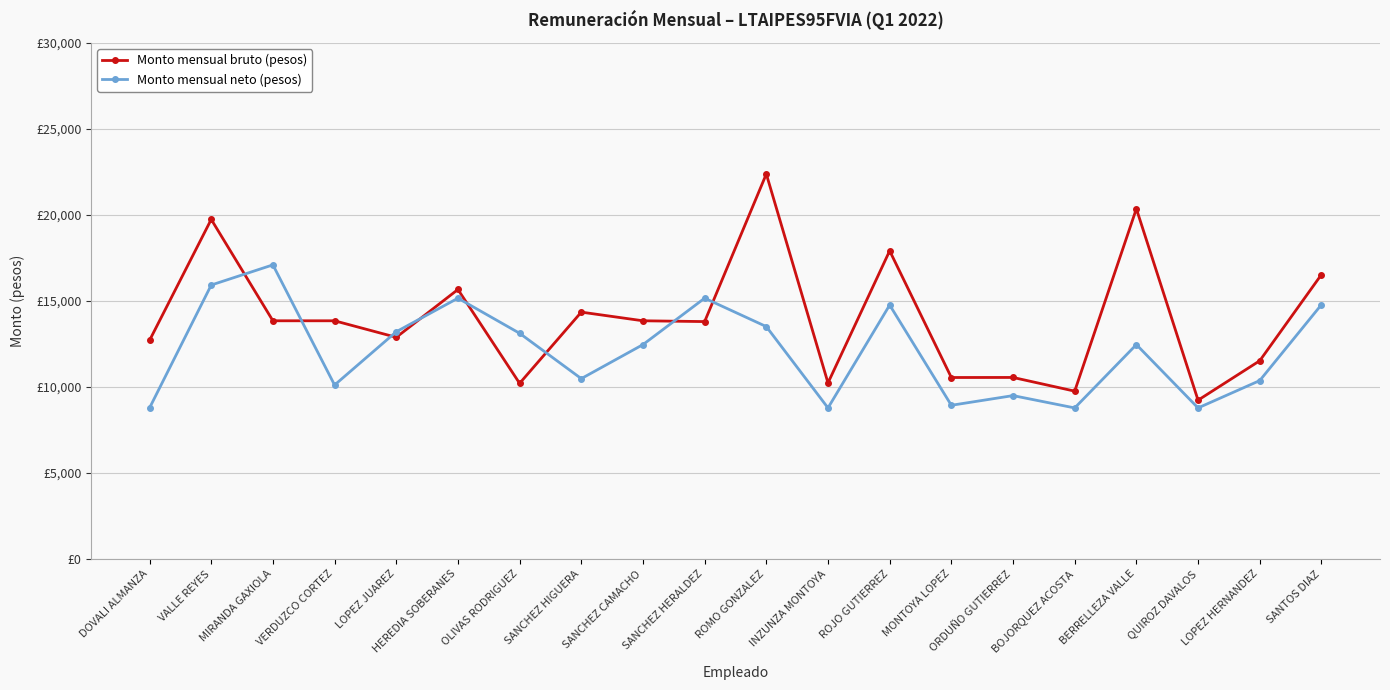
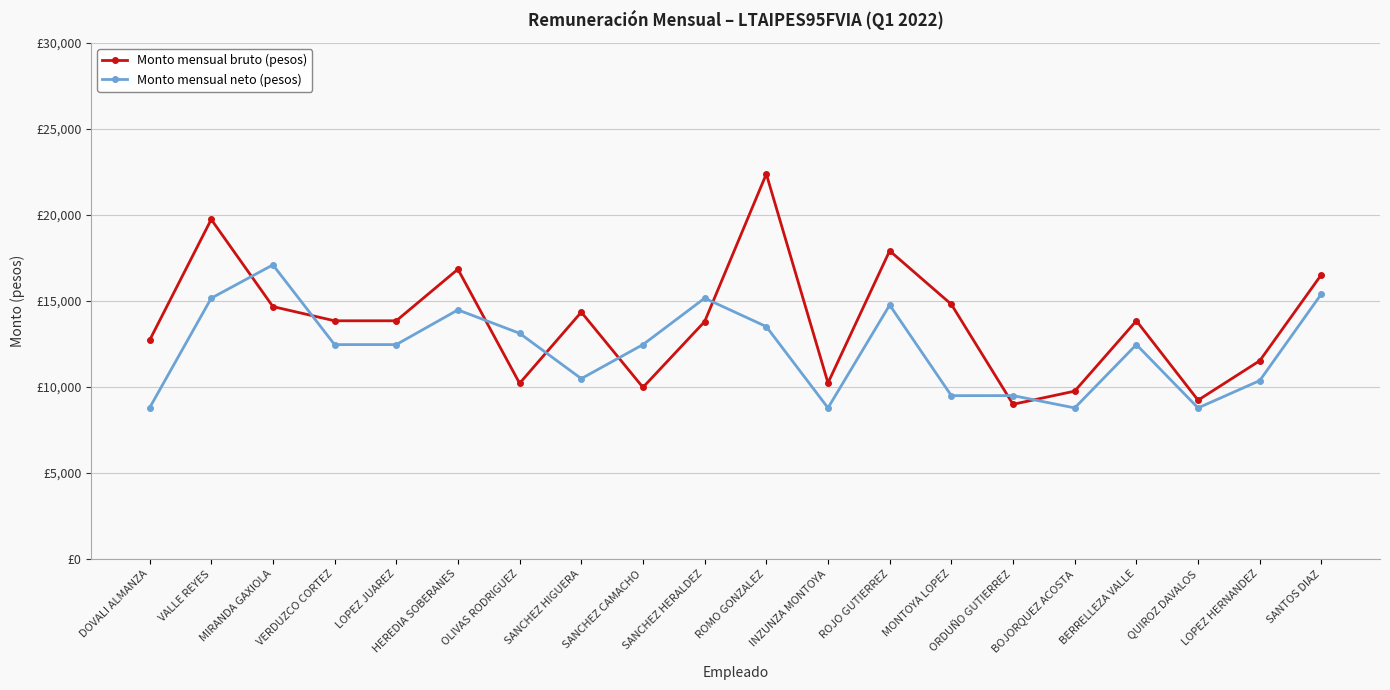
  {
    "Monto mensual bruto (pesos)": {
      "DOVALI ALMANZA": "£12,700",
      "VALLE REYES": "£19,700",
-     "MIRANDA GAXIOLA": "£13,800",
+     "MIRANDA GAXIOLA": "£14,700",
      "VERDUZCO CORTEZ": "£13,800",
-     "LOPEZ JUAREZ": "£12,900",
-     "HEREDIA SOBERANES": "£15,700",
+     "LOPEZ JUAREZ": "£13,800",
+     "HEREDIA SOBERANES": "£16,800",
      "OLIVAS RODRIGUEZ": "£10,200",
      "SANCHEZ HIGUERA": "£14,300",
-     "SANCHEZ CAMACHO": "£13,800",
+     "SANCHEZ CAMACHO": "£10,000",
      "SANCHEZ HERALDEZ": "£13,800",
      "ROMO GONZALEZ": "£22,400",
      "INZUNZA MONTOYA": "£10,200",
      "ROJO GUTIERREZ": "£17,900",
-     "MONTOYA LOPEZ": "£10,500",
-     "ORDUÑO GUTIERREZ": "£10,600",
+     "MONTOYA LOPEZ": "£14,800",
+     "ORDUÑO GUTIERREZ": "£9,000",
      "BOJORQUEZ ACOSTA": "£9,800",
-     "BERRELLEZA VALLE": "£20,400",
+     "BERRELLEZA VALLE": "£13,800",
      "QUIROZ DAVALOS": "£9,200",
      "LOPEZ HERNANDEZ": "£11,500",
      "SANTOS DIAZ": "£16,500"
    },
    "Monto mensual neto (pesos)": {
      "DOVALI ALMANZA": "£8,800",
-     "VALLE REYES": "£15,900",
+     "VALLE REYES": "£15,200",
      "MIRANDA GAXIOLA": "£17,100",
-     "VERDUZCO CORTEZ": "£10,100",
-     "LOPEZ JUAREZ": "£13,200",
-     "HEREDIA SOBERANES": "£15,200",
+     "VERDUZCO CORTEZ": "£12,500",
+     "LOPEZ JUAREZ": "£12,500",
+     "HEREDIA SOBERANES": "£14,500",
      "OLIVAS RODRIGUEZ": "£13,100",
      "SANCHEZ HIGUERA": "£10,500",
      "SANCHEZ CAMACHO": "£12,500",
      "SANCHEZ HERALDEZ": "£15,200",
      "ROMO GONZALEZ": "£13,500",
      "INZUNZA MONTOYA": "£8,800",
      "ROJO GUTIERREZ": "£14,800",
-     "MONTOYA LOPEZ": "£8,900",
+     "MONTOYA LOPEZ": "£9,500",
      "ORDUÑO GUTIERREZ": "£9,500",
      "BOJORQUEZ ACOSTA": "£8,800",
      "BERRELLEZA VALLE": "£12,500",
      "QUIROZ DAVALOS": "£8,800",
      "LOPEZ HERNANDEZ": "£10,400",
-     "SANTOS DIAZ": "£14,800"
+     "SANTOS DIAZ": "£15,400"
    }
  }
